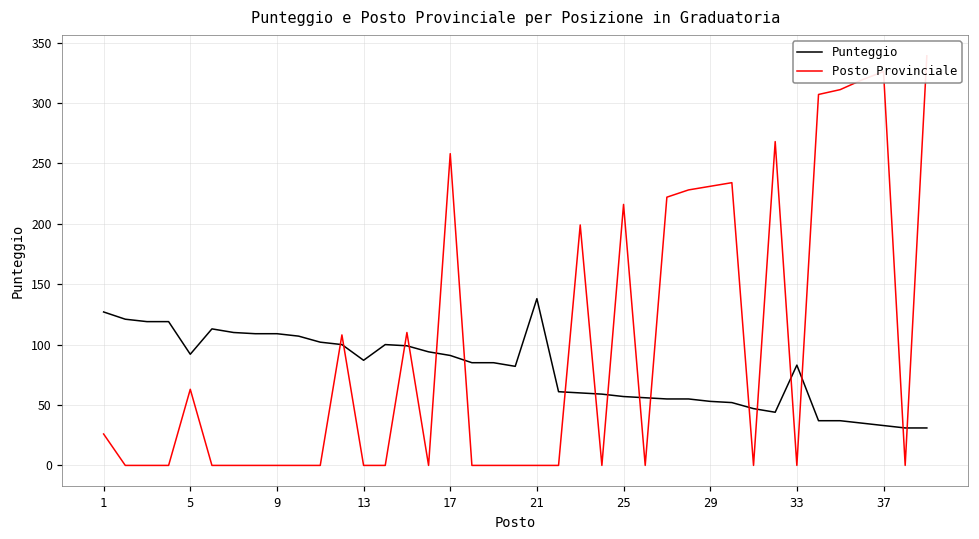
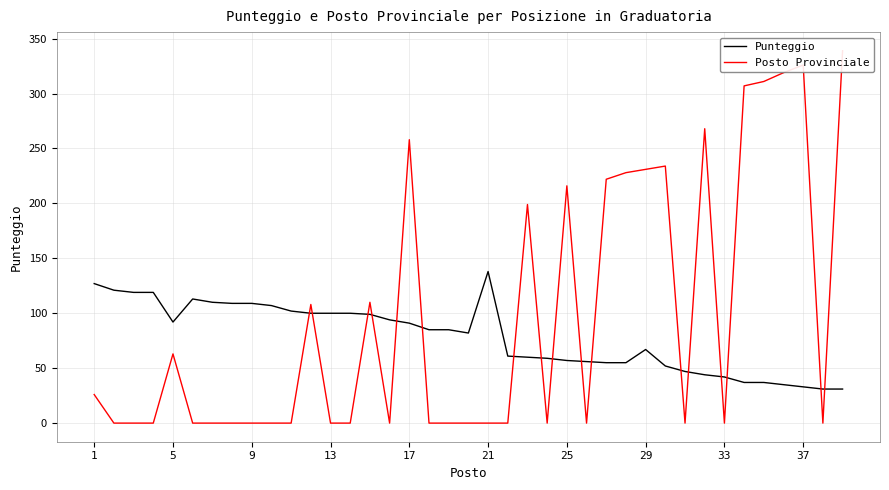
  {
    "Punteggio": {
      "1": 127,
      "5": 92,
      "9": 109,
-     "13": 87,
+     "13": 100,
      "17": 91,
      "21": 138,
      "25": 57,
-     "29": 53,
-     "33": 83,
+     "29": 67,
+     "33": 42,
      "37": 33
    },
    "Posto Provinciale": {
      "1": 26,
      "5": 63,
      "9": 0,
      "13": 0,
      "17": 258,
      "21": 0,
      "25": 216,
      "29": 231,
      "33": 0
    }
  }
